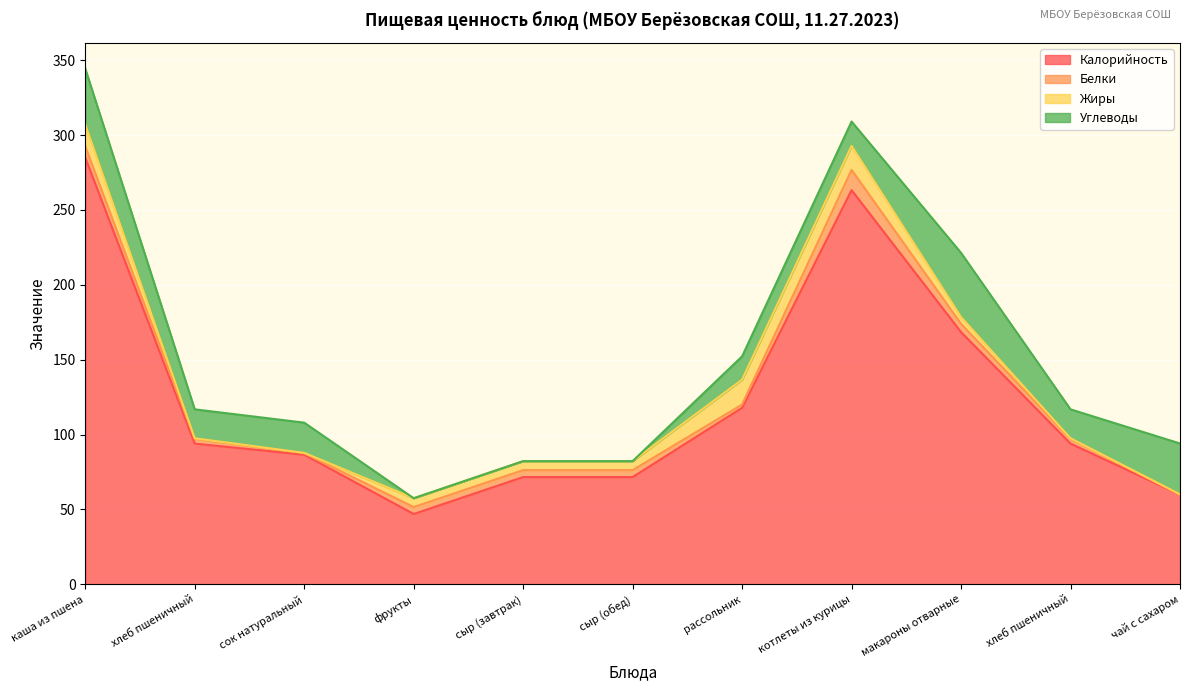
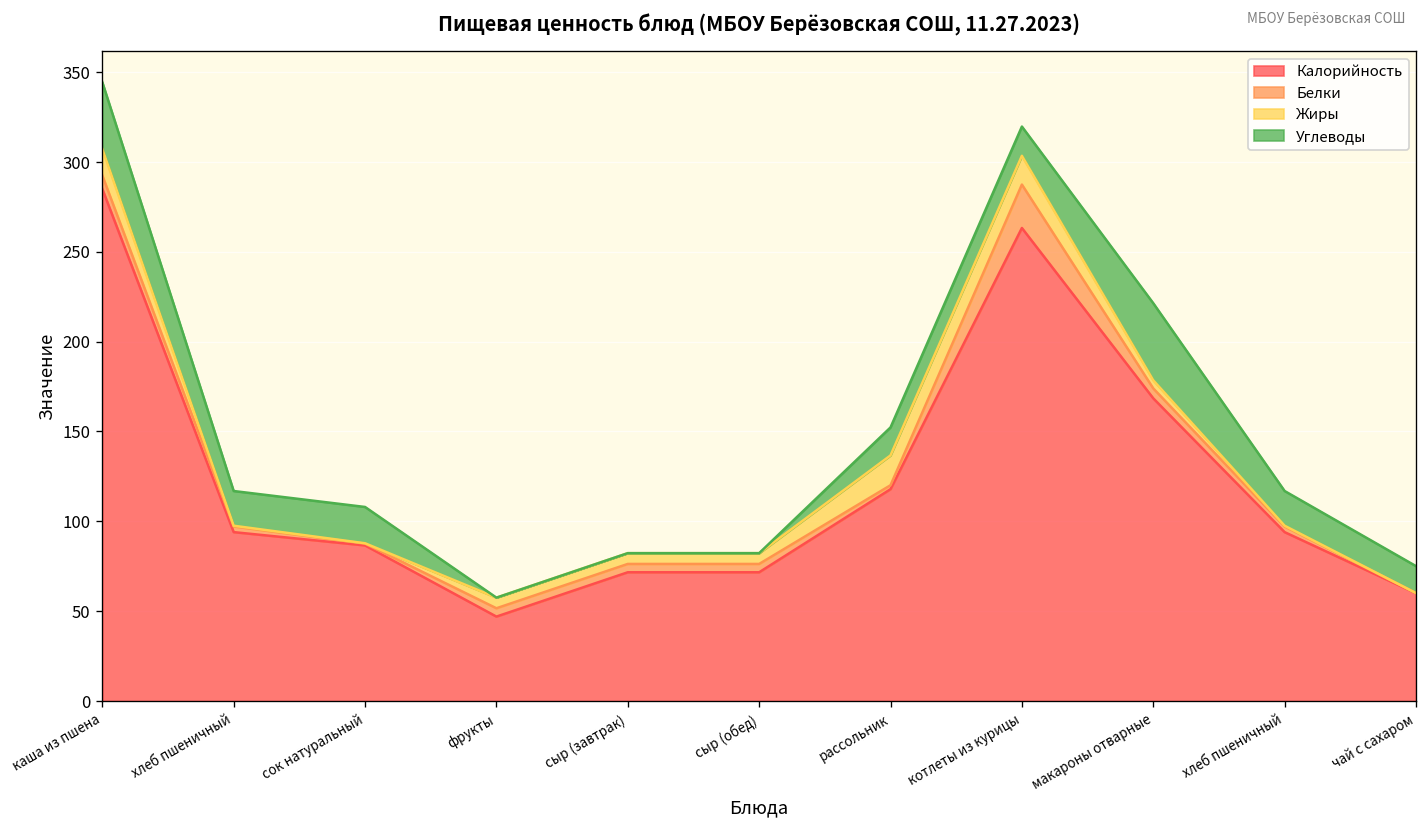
  {
    "Калорийность": {
      "каша из пшена": 285,
      "фрукты": 47,
      "сыр (завтрак)": 72,
      "сыр (обед)": 72,
      "рассольник": 118,
      "котлеты из курицы": 263,
      "макароны отварные": 168
    },
    "Белки": {
      "каша из пшена": 8,
      "фрукты": 5,
      "сыр (завтрак)": 5,
      "сыр (обед)": 5,
      "рассольник": 2,
-     "котлеты из курицы": 14,
+     "котлеты из курицы": 24,
      "макароны отварные": 6
    },
    "Жиры": {
      "каша из пшена": 15,
      "рассольник": 17,
      "котлеты из курицы": 16,
      "макароны отварные": 5
    },
    "Углеводы": {
      "каша из пшена": 37,
      "сок натуральный": 20,
      "рассольник": 16,
      "котлеты из курицы": 16,
      "макароны отварные": 43,
-     "чай с сахаром": 34
+     "чай с сахаром": 15
    }
  }
